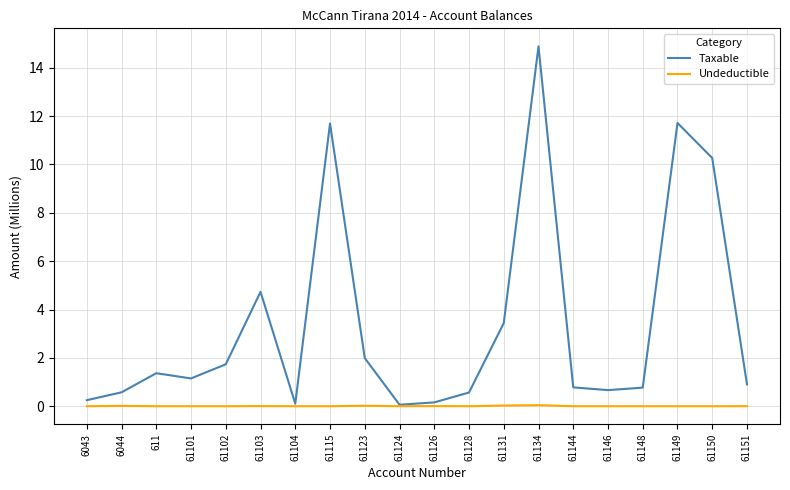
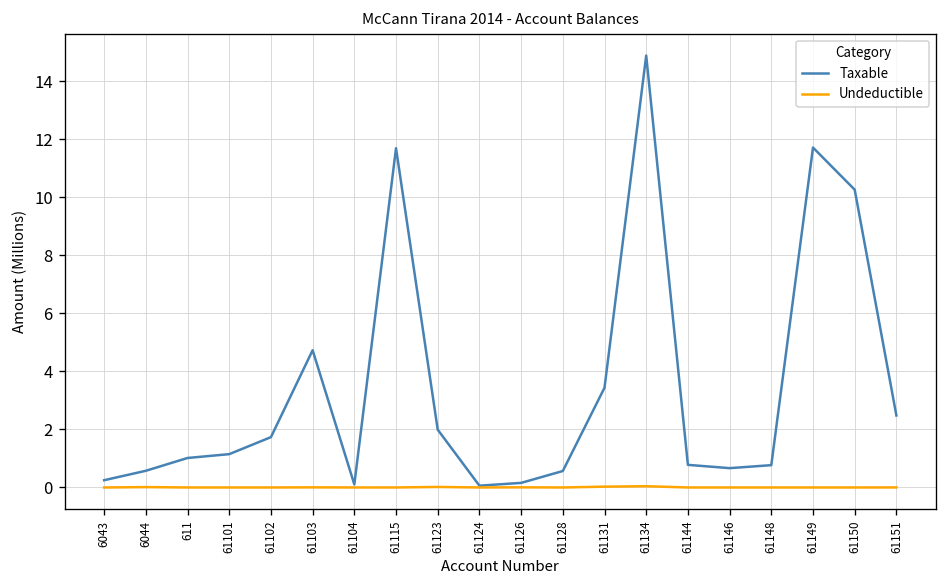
  {
    "Taxable": {
      "6043": 0.3,
      "6044": 0.6,
-     "611": 1.4,
+     "611": 1.0,
      "61101": 1.1,
      "61102": 1.7,
      "61103": 4.7,
      "61115": 11.7,
      "61123": 2.0,
      "61126": 0.2,
      "61128": 0.6,
      "61131": 3.4,
      "61134": 14.9,
      "61144": 0.8,
      "61146": 0.7,
      "61148": 0.8,
      "61149": 11.7,
      "61150": 10.3,
-     "61151": 0.9
+     "61151": 2.5
    },
    "Undeductible": {
      "6043": 0.0,
      "6044": 0.0,
      "611": 0.0,
      "61101": 0.0,
      "61102": 0.0,
      "61103": 0.0,
      "61115": 0.0,
      "61123": 0.0,
      "61126": 0.0,
      "61128": 0.0,
      "61131": 0.0,
      "61134": 0.0,
      "61144": 0.0,
      "61146": 0.0,
      "61148": 0.0,
      "61149": 0.0,
      "61150": 0.0,
      "61151": 0.0
    }
  }
